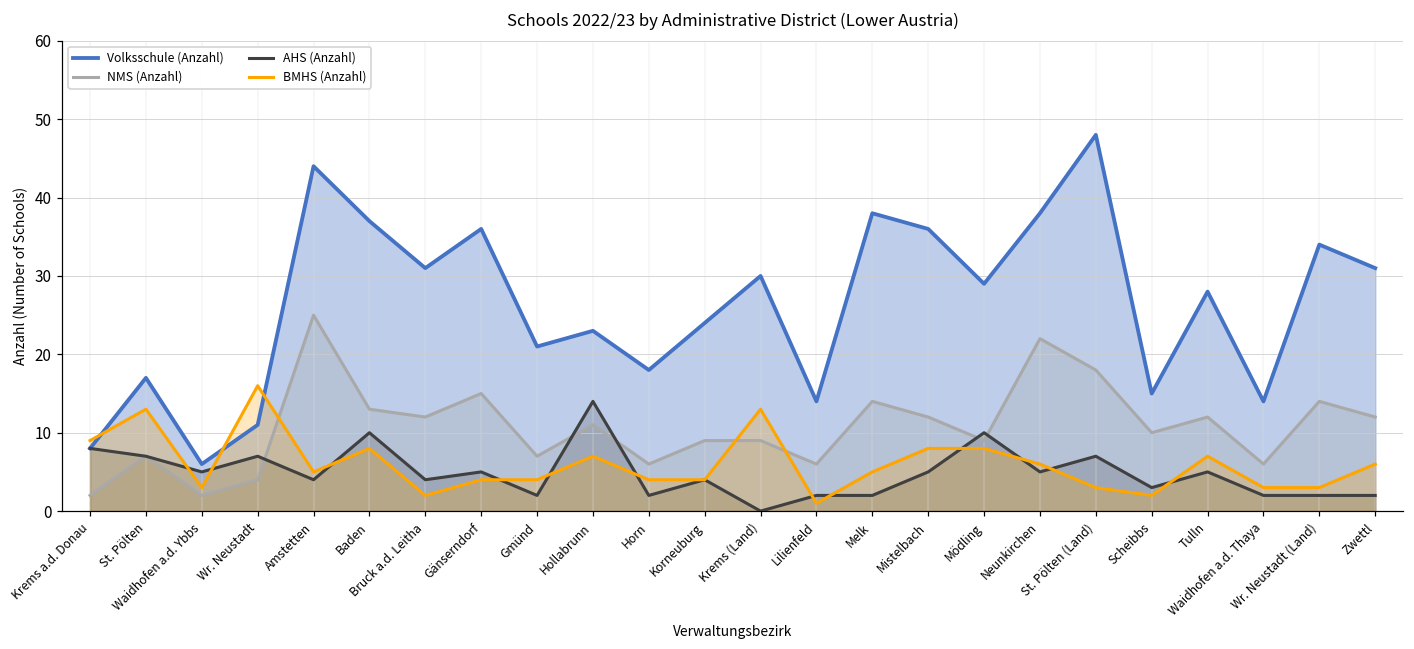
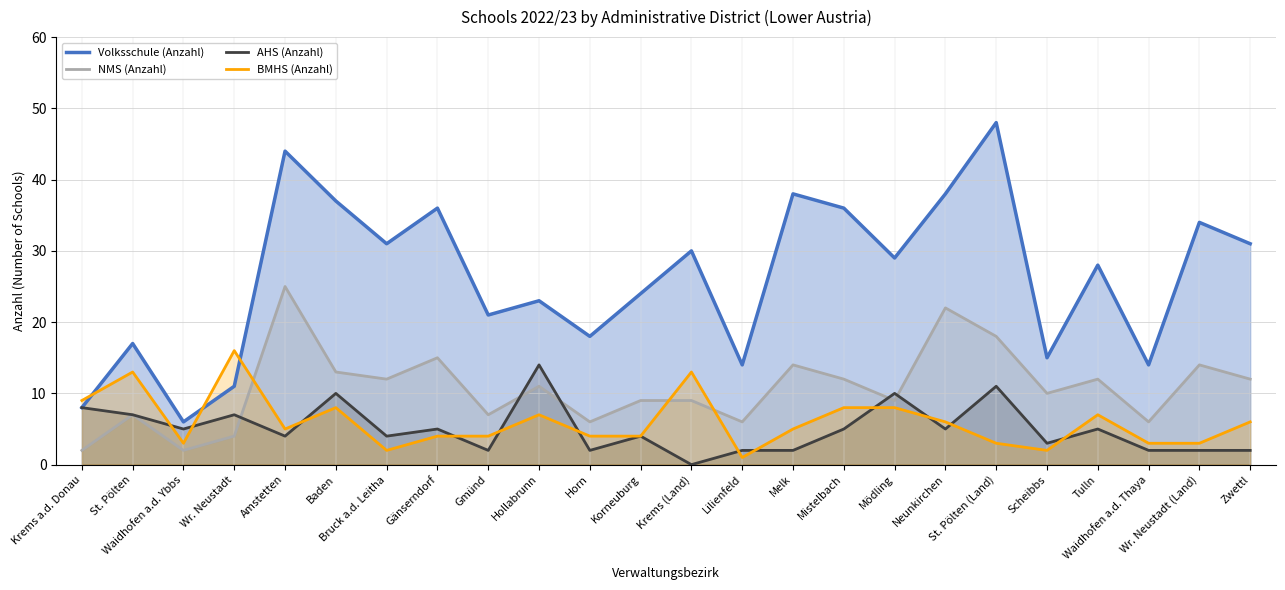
  {
    "Volksschule (Anzahl)": {
      "St. Pölten": 17,
      "Waidhofen a.d. Ybbs": 6,
      "Wr. Neustadt": 11,
      "Amstetten": 44,
      "Baden": 37,
      "Bruck a.d. Leitha": 31,
      "Gänserndorf": 36,
      "Gmünd": 21,
      "Hollabrunn": 23,
      "Horn": 18,
      "Korneuburg": 24,
      "Krems (Land)": 30,
      "Lilienfeld": 14,
      "Melk": 38,
      "Mistelbach": 36,
      "Mödling": 29,
      "Neunkirchen": 38,
      "St. Pölten (Land)": 48,
      "Scheibbs": 15,
      "Tulln": 28,
      "Waidhofen a.d. Thaya": 14,
      "Wr. Neustadt (Land)": 34,
      "Zwettl": 31
    },
    "NMS (Anzahl)": {
      "Krems a.d. Donau": 2,
      "Waidhofen a.d. Ybbs": 2,
      "Wr. Neustadt": 4,
      "Amstetten": 25,
      "Baden": 13,
      "Bruck a.d. Leitha": 12,
      "Gänserndorf": 15,
      "Gmünd": 7,
      "Hollabrunn": 11,
      "Horn": 6,
      "Korneuburg": 9,
      "Krems (Land)": 9,
      "Lilienfeld": 6,
      "Melk": 14,
      "Mistelbach": 12,
      "Mödling": 9,
      "Neunkirchen": 22,
      "St. Pölten (Land)": 18,
      "Scheibbs": 10,
      "Tulln": 12,
      "Waidhofen a.d. Thaya": 6,
      "Wr. Neustadt (Land)": 14,
      "Zwettl": 12
    },
    "AHS (Anzahl)": {
      "Waidhofen a.d. Ybbs": 5,
      "Wr. Neustadt": 7,
      "Amstetten": 4,
      "Baden": 10,
      "Bruck a.d. Leitha": 4,
      "Gänserndorf": 5,
      "Gmünd": 2,
      "Hollabrunn": 14,
      "Horn": 2,
      "Krems (Land)": 0,
      "Lilienfeld": 2,
      "Melk": 2,
      "Mistelbach": 5,
      "Mödling": 10,
      "Neunkirchen": 5,
-     "St. Pölten (Land)": 7,
+     "St. Pölten (Land)": 11,
      "Scheibbs": 3,
      "Tulln": 5,
      "Waidhofen a.d. Thaya": 2,
      "Wr. Neustadt (Land)": 2,
      "Zwettl": 2
    },
    "BMHS (Anzahl)": {
      "Krems a.d. Donau": 9,
      "St. Pölten": 13,
      "Waidhofen a.d. Ybbs": 3,
      "Wr. Neustadt": 16,
      "Amstetten": 5,
      "Baden": 8,
      "Bruck a.d. Leitha": 2,
      "Gänserndorf": 4,
      "Gmünd": 4,
      "Hollabrunn": 7,
      "Horn": 4,
      "Krems (Land)": 13,
      "Lilienfeld": 1,
      "Melk": 5,
      "Mistelbach": 8,
      "Mödling": 8,
      "Neunkirchen": 6,
      "St. Pölten (Land)": 3,
      "Scheibbs": 2,
      "Tulln": 7,
      "Waidhofen a.d. Thaya": 3,
      "Wr. Neustadt (Land)": 3,
      "Zwettl": 6
    }
  }
